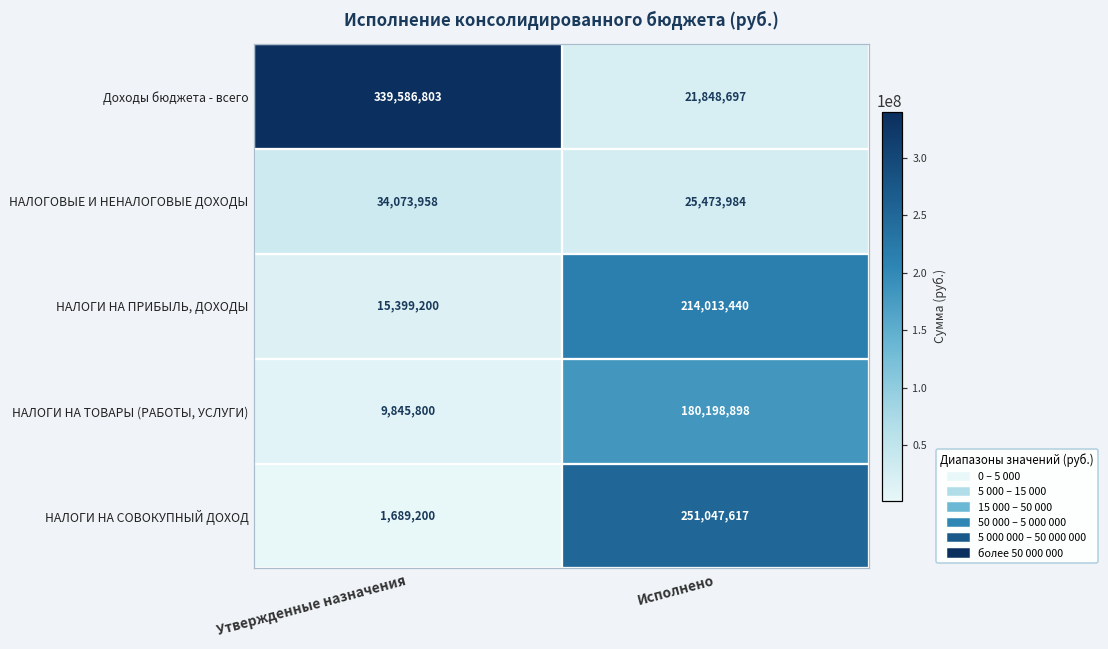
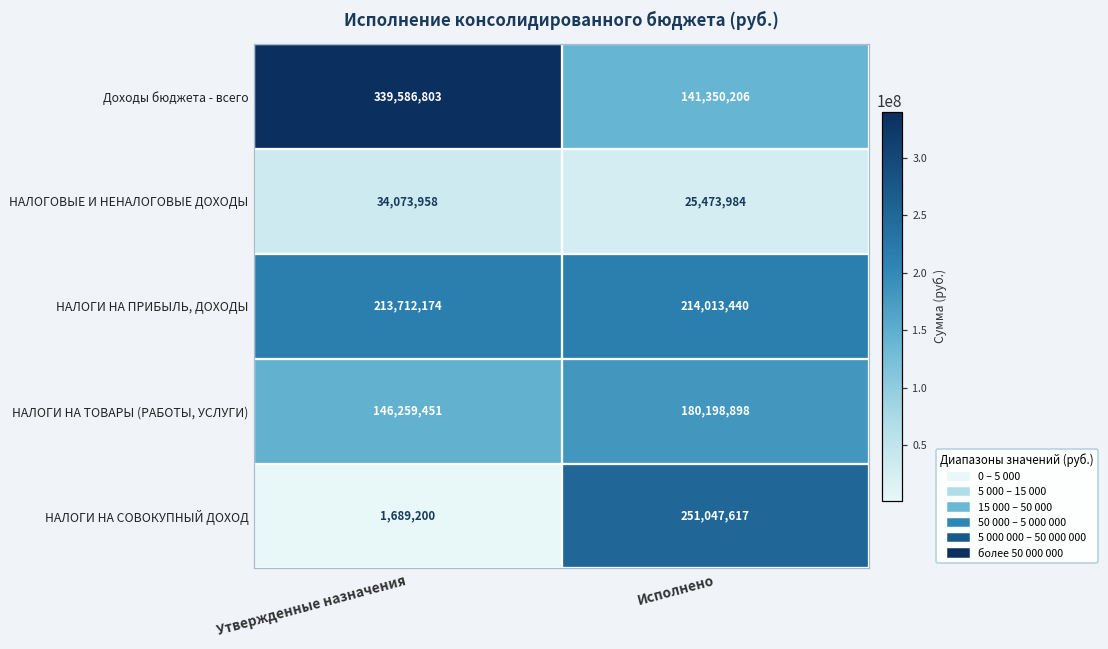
  {
    "Доходы бюджета - всего": {
      "Утвержденные назначения": "339,586,803",
-     "Исполнено": "21,848,697"
+     "Исполнено": "141,350,206"
    },
    "НАЛОГОВЫЕ И НЕНАЛОГОВЫЕ ДОХОДЫ": {
      "Утвержденные назначения": "34,073,958",
      "Исполнено": "25,473,984"
    },
    "НАЛОГИ НА ПРИБЫЛЬ, ДОХОДЫ": {
-     "Утвержденные назначения": "15,399,200",
+     "Утвержденные назначения": "213,712,174",
      "Исполнено": "214,013,440"
    },
    "НАЛОГИ НА ТОВАРЫ (РАБОТЫ, УСЛУГИ)": {
-     "Утвержденные назначения": "9,845,800",
+     "Утвержденные назначения": "146,259,451",
      "Исполнено": "180,198,898"
    },
    "НАЛОГИ НА СОВОКУПНЫЙ ДОХОД": {
      "Утвержденные назначения": "1,689,200",
      "Исполнено": "251,047,617"
    }
  }
